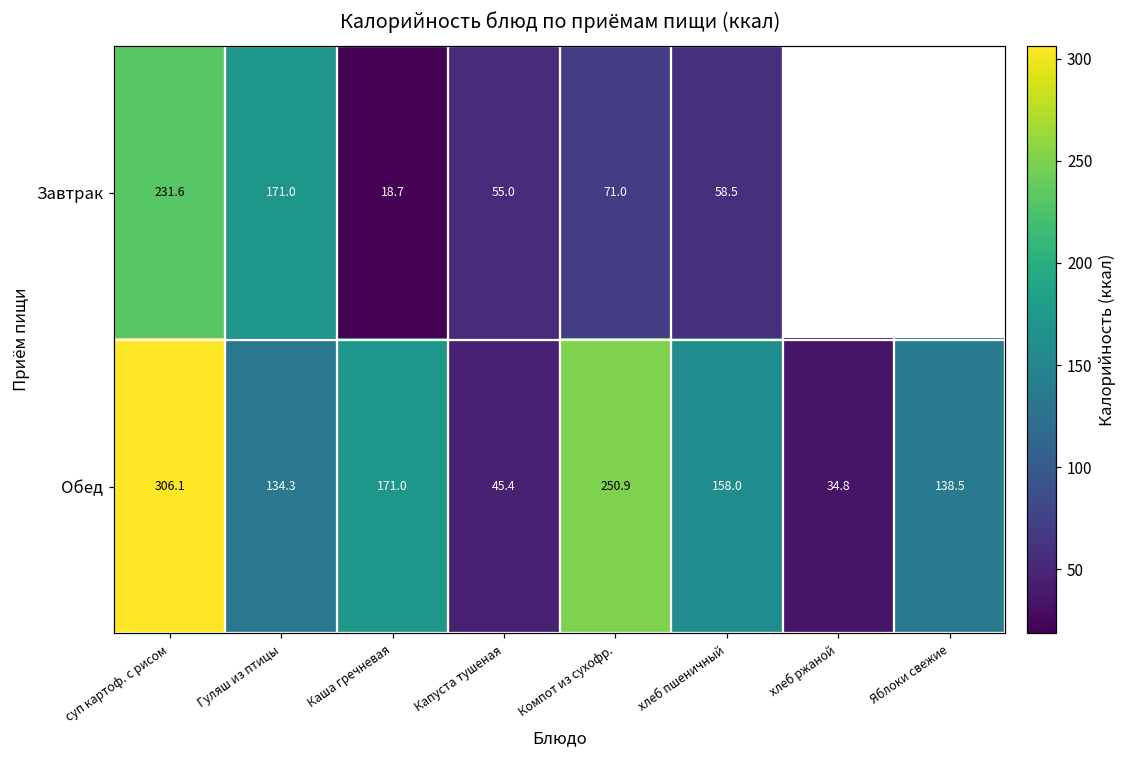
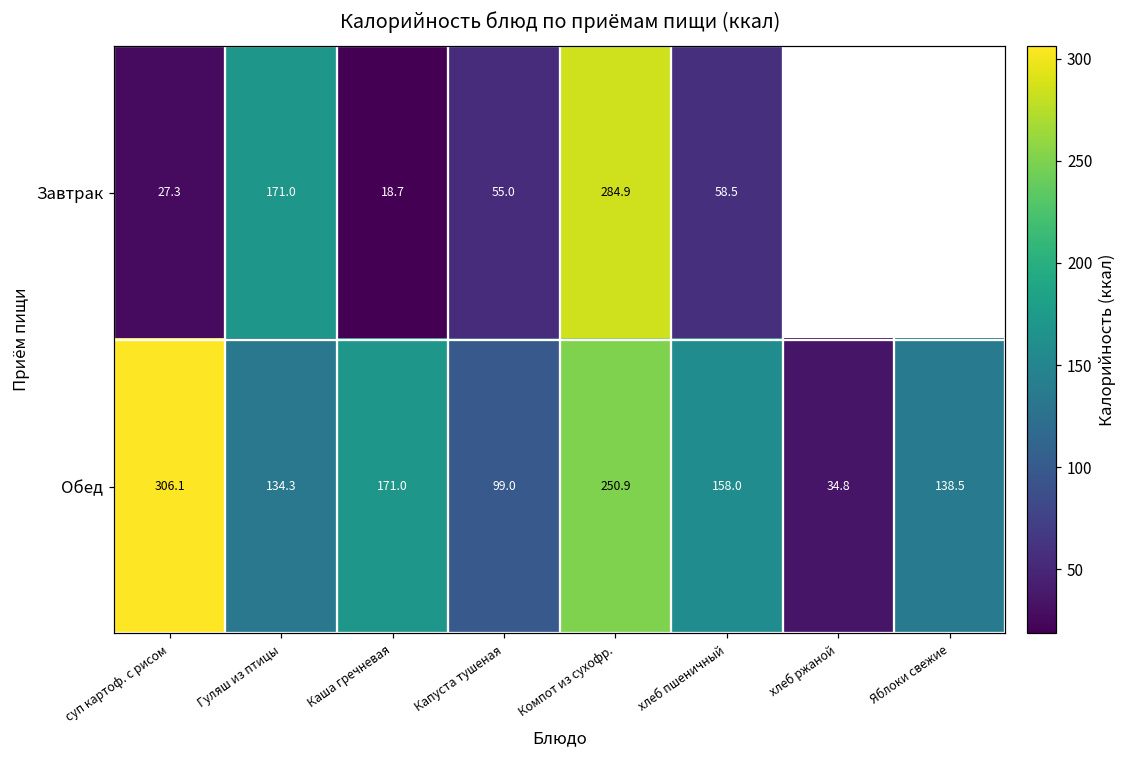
  {
    "Завтрак": {
-     "суп картоф. с рисом": 231.6,
+     "суп картоф. с рисом": 27.3,
      "Гуляш из птицы": 171.0,
      "Каша гречневая": 18.7,
      "Капуста тушеная": 55.0,
-     "Компот из сухофр.": 71.0,
+     "Компот из сухофр.": 284.9,
      "хлеб пшеничный": 58.5
    },
    "Обед": {
      "суп картоф. с рисом": 306.1,
      "Гуляш из птицы": 134.3,
      "Каша гречневая": 171.0,
-     "Капуста тушеная": 45.4,
+     "Капуста тушеная": 99.0,
      "Компот из сухофр.": 250.9,
      "хлеб пшеничный": 158.0,
      "хлеб ржаной": 34.8,
      "Яблоки свежие": 138.5
    }
  }
